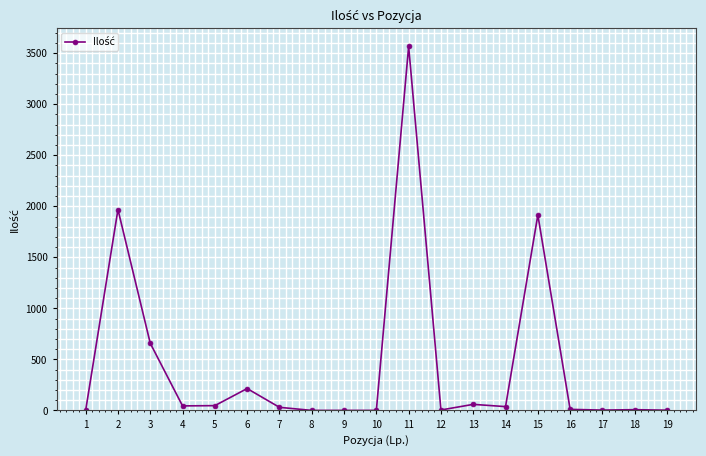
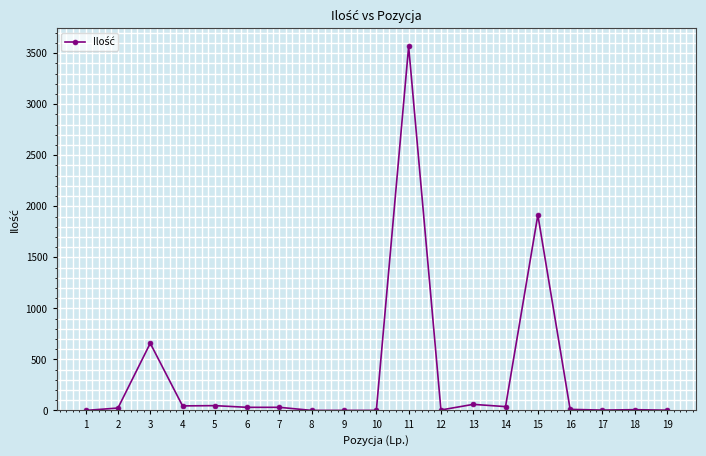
  {
    "1": 0,
-   "2": 1970,
+   "2": 20,
    "3": 660,
    "4": 50,
    "5": 50,
-   "6": 220,
+   "6": 30,
    "7": 30,
    "8": 0,
    "9": 0,
    "10": 0,
    "11": 3570,
    "12": 10,
    "13": 60,
    "14": 40,
    "15": 1920,
    "16": 10,
    "17": 0,
    "18": 10,
    "19": 0
  }
